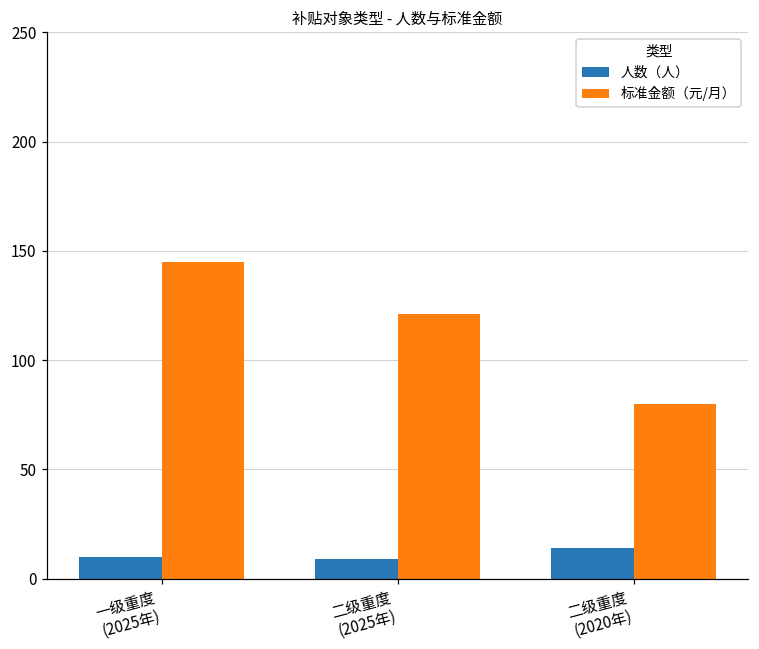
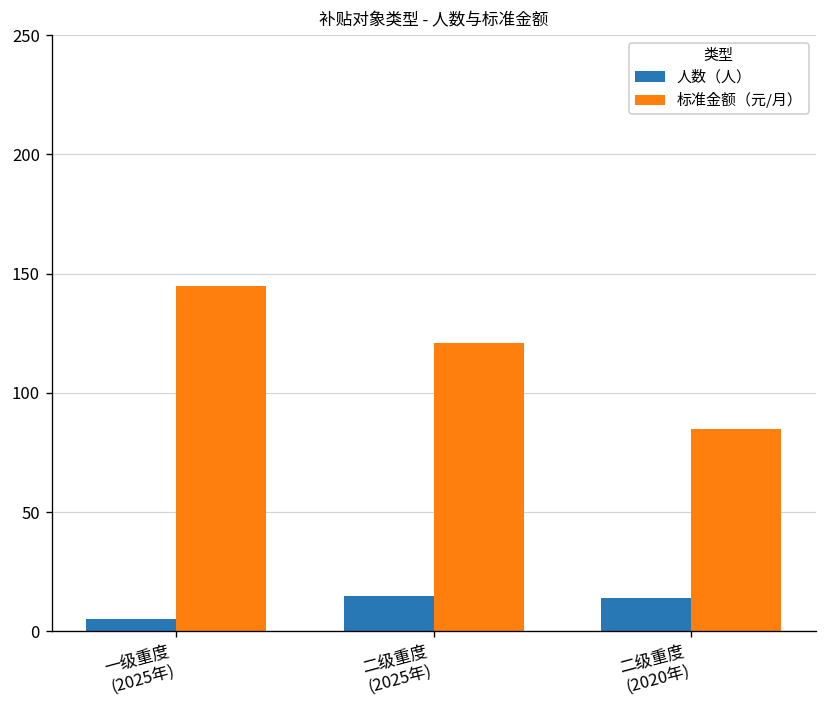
  {
    "人数（人）": {
-     "一级重度 (2025年)": 10,
-     "二级重度 (2025年)": 9,
+     "一级重度 (2025年)": 5,
+     "二级重度 (2025年)": 15,
      "二级重度 (2020年)": 14
    },
    "标准金额（元/月）": {
      "一级重度 (2025年)": 145,
      "二级重度 (2025年)": 121,
-     "二级重度 (2020年)": 80
+     "二级重度 (2020年)": 85
    }
  }
